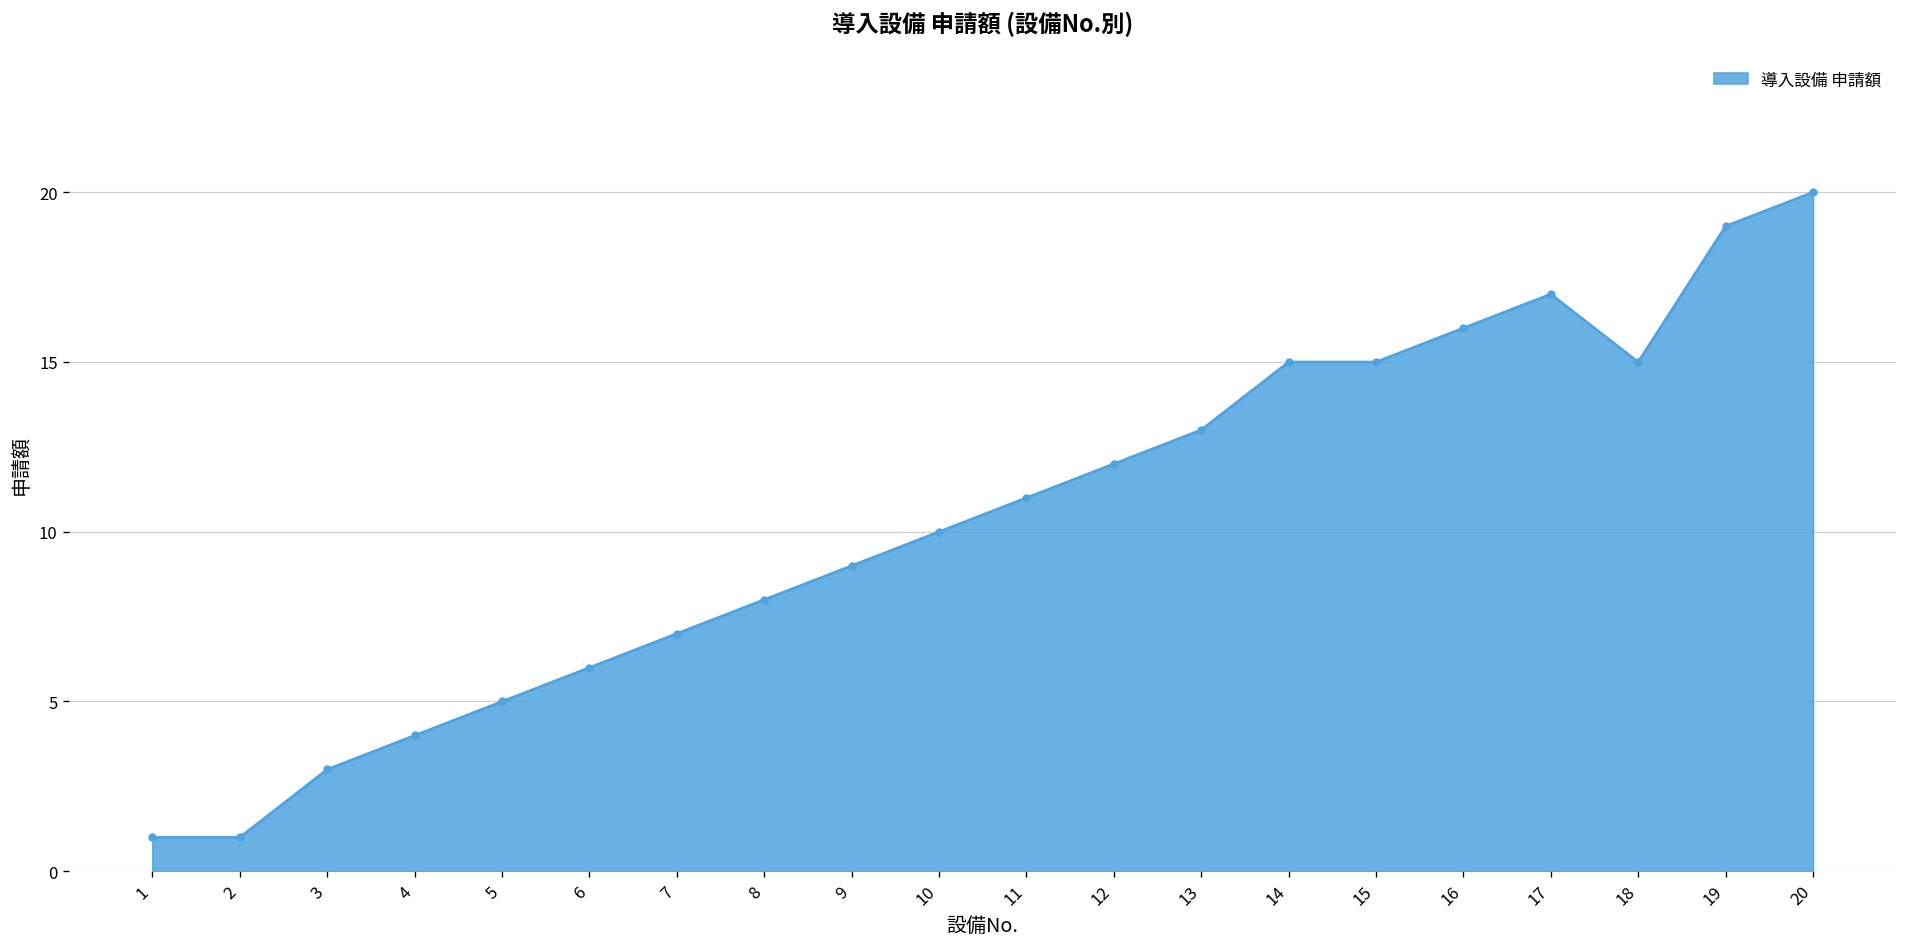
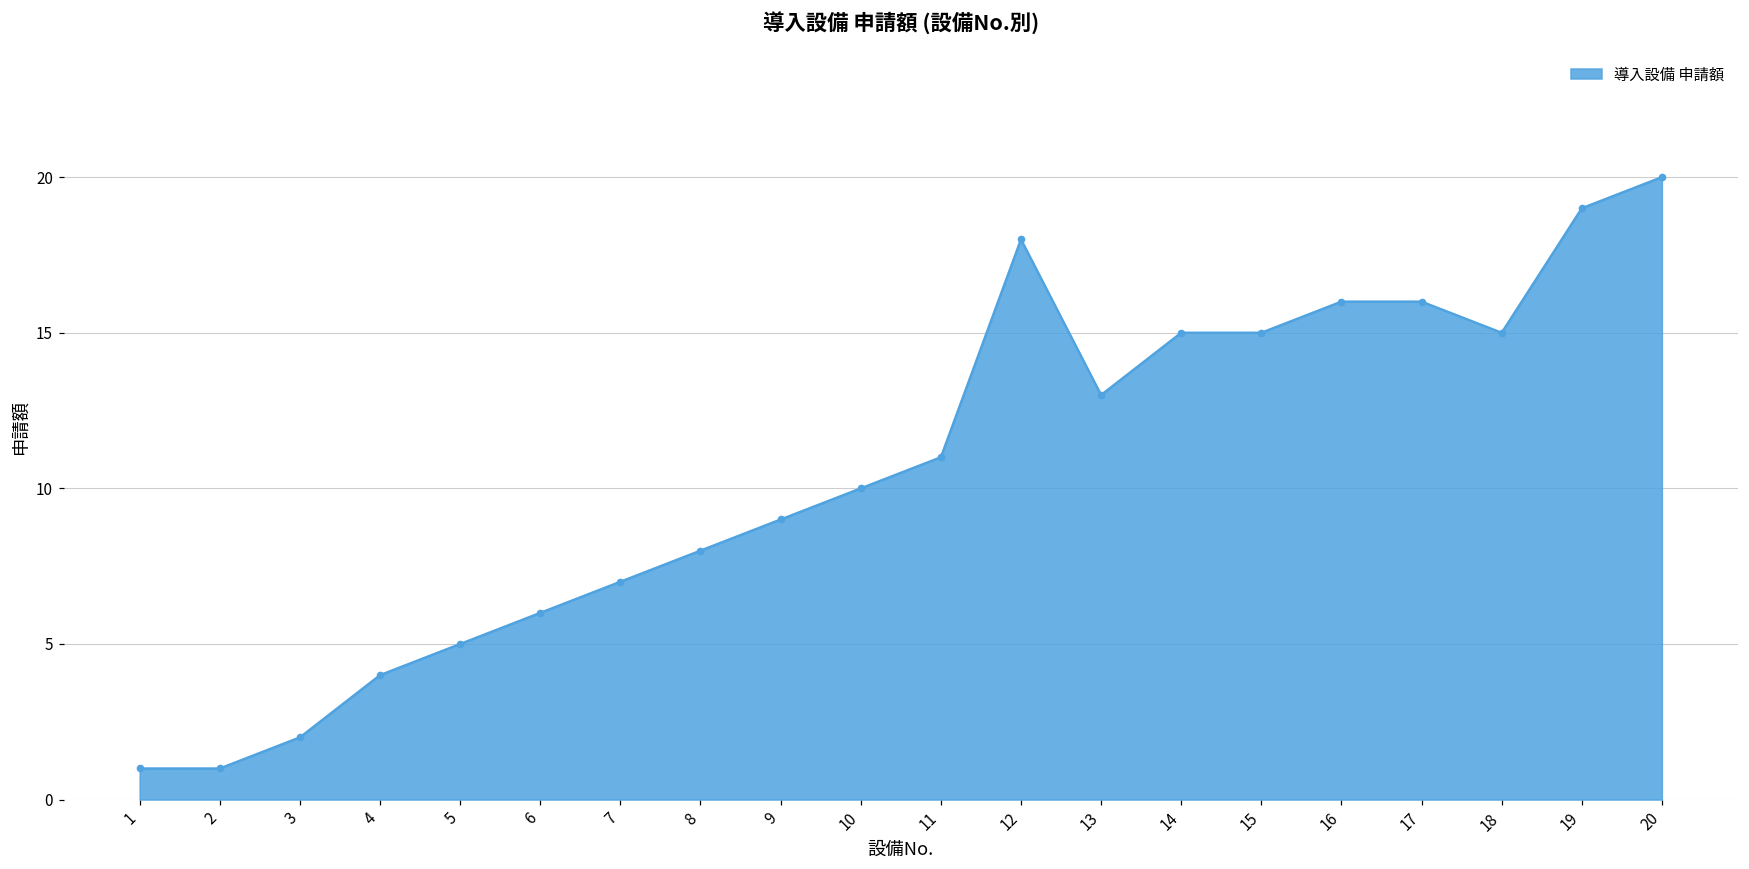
  {
    "1": 1,
    "2": 1,
-   "3": 3,
+   "3": 2,
    "4": 4,
    "5": 5,
    "6": 6,
    "7": 7,
    "8": 8,
    "9": 9,
    "10": 10,
    "11": 11,
-   "12": 12,
+   "12": 18,
    "13": 13,
    "14": 15,
    "15": 15,
    "16": 16,
-   "17": 17,
+   "17": 16,
    "18": 15,
    "19": 19,
    "20": 20
  }
